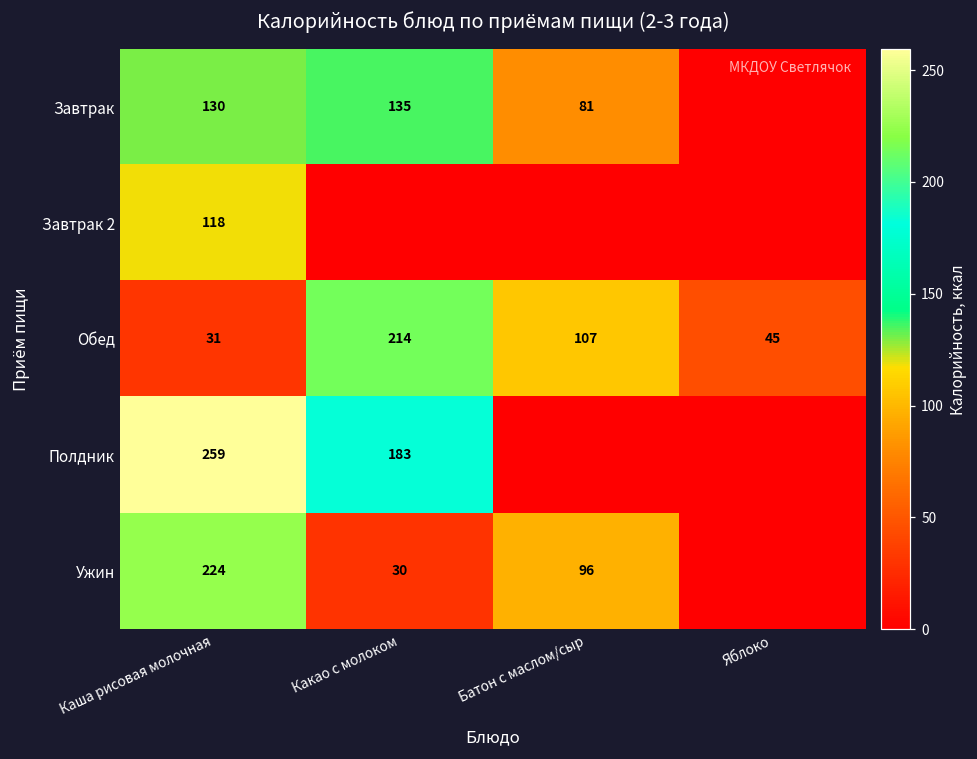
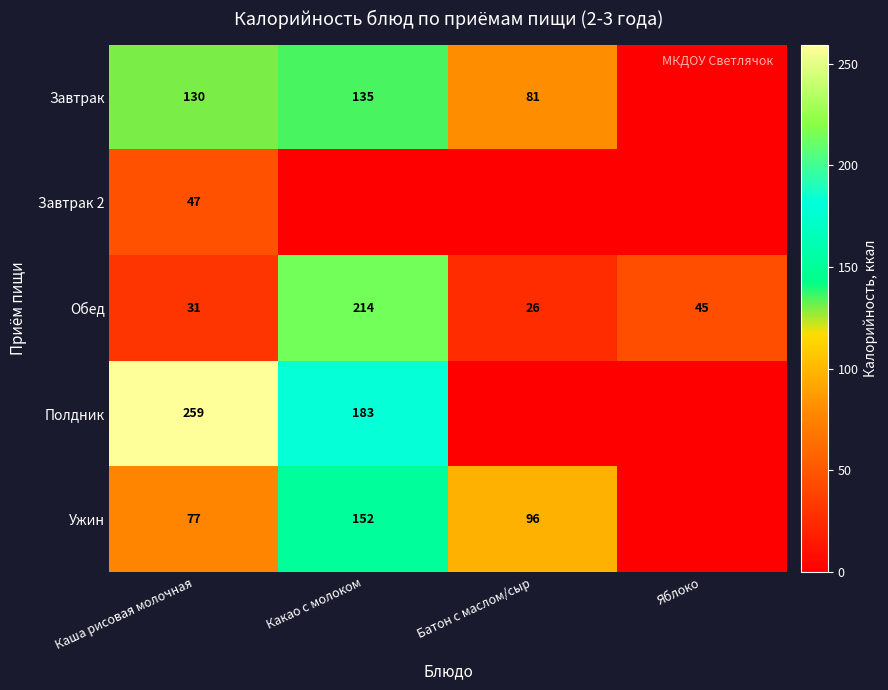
  {
    "Завтрак": {
      "Каша рисовая молочная": 130,
      "Какао с молоком": 135,
      "Батон с маслом/сыр": 81
    },
    "Завтрак 2": {
-     "Каша рисовая молочная": 118
+     "Каша рисовая молочная": 47
    },
    "Обед": {
      "Каша рисовая молочная": 31,
      "Какао с молоком": 214,
-     "Батон с маслом/сыр": 107,
+     "Батон с маслом/сыр": 26,
      "Яблоко": 45
    },
    "Полдник": {
      "Каша рисовая молочная": 259,
      "Какао с молоком": 183
    },
    "Ужин": {
-     "Каша рисовая молочная": 224,
-     "Какао с молоком": 30,
+     "Каша рисовая молочная": 77,
+     "Какао с молоком": 152,
      "Батон с маслом/сыр": 96
    }
  }
